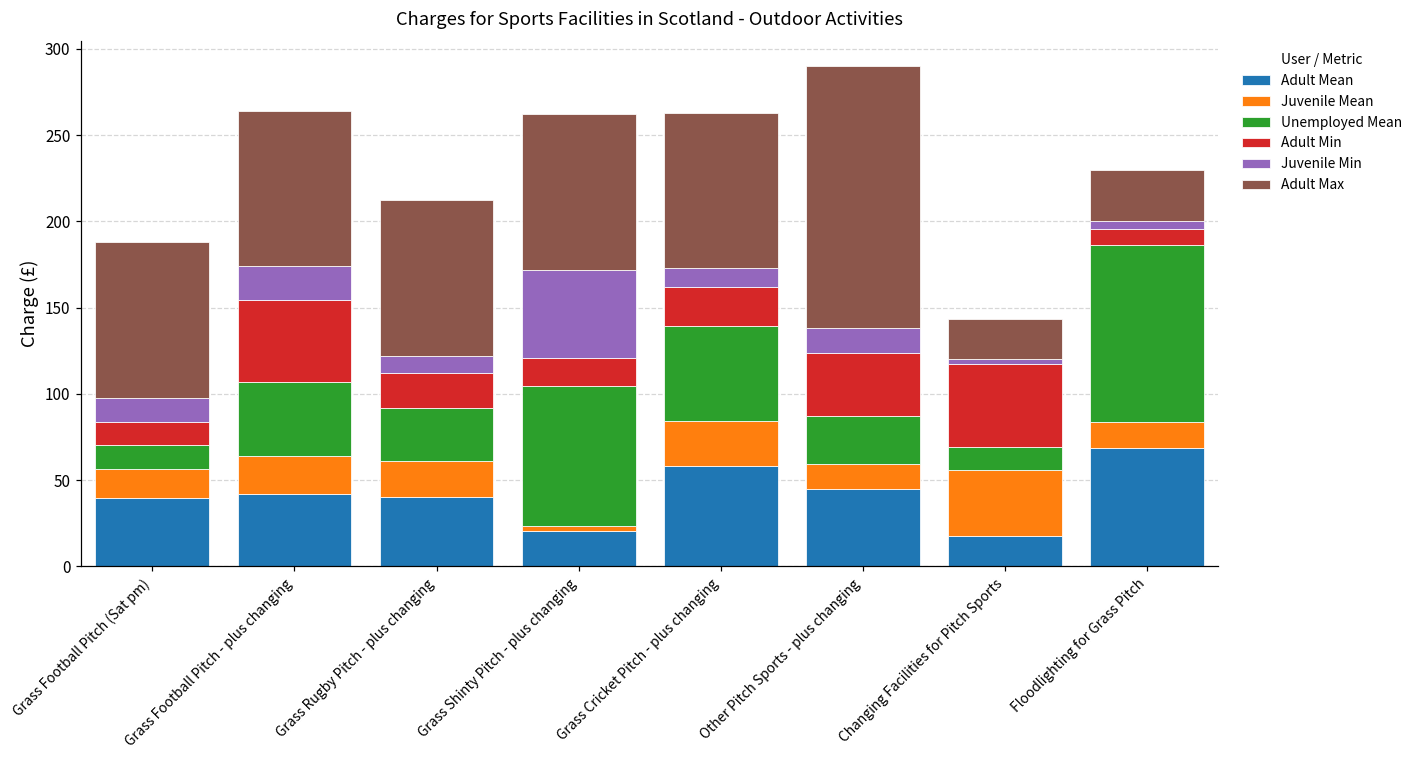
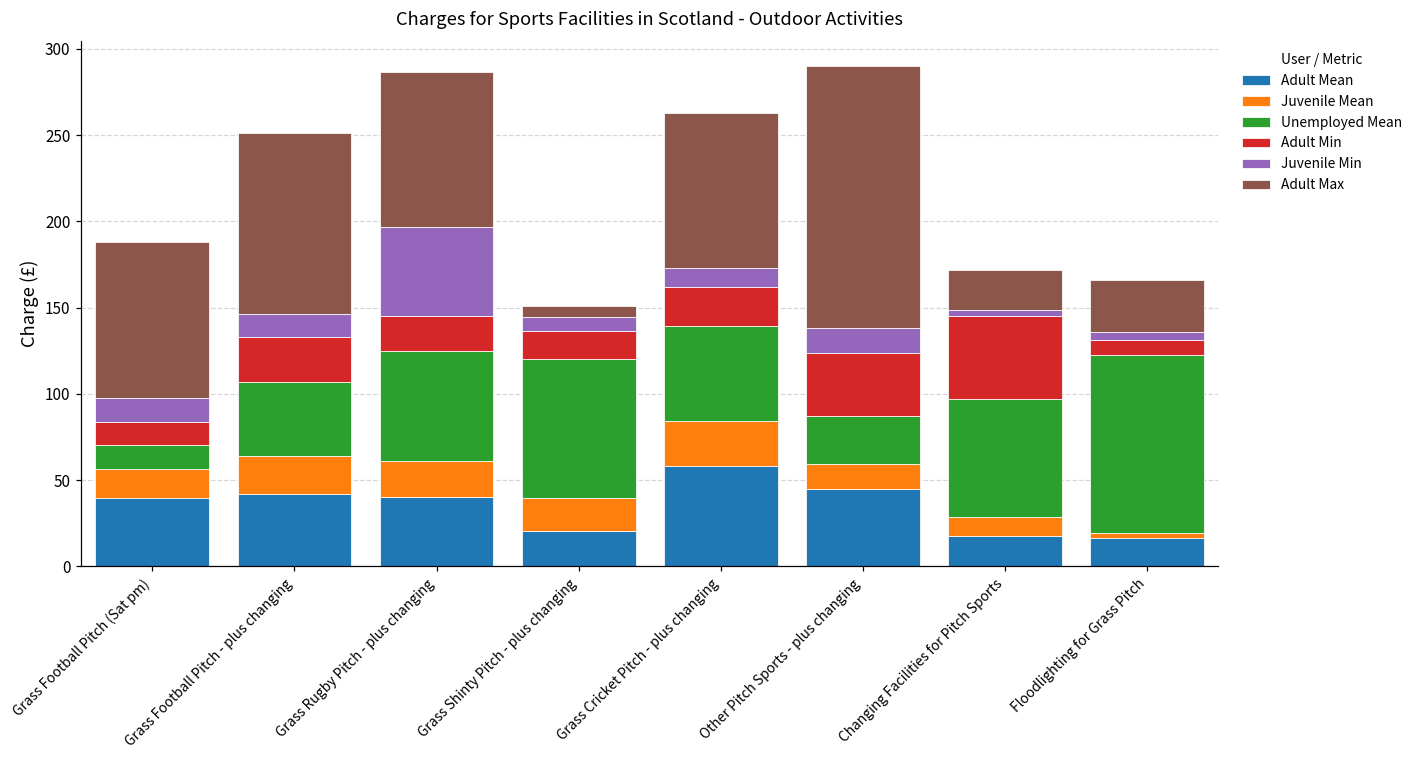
  {
    "Adult Mean": {
      "Grass Football Pitch (Sat pm)": 40,
      "Grass Football Pitch - plus changing": 42,
      "Grass Rugby Pitch - plus changing": 40,
      "Grass Shinty Pitch - plus changing": 20,
      "Grass Cricket Pitch - plus changing": 58,
      "Other Pitch Sports - plus changing": 45,
      "Changing Facilities for Pitch Sports": 18,
-     "Floodlighting for Grass Pitch": 69
+     "Floodlighting for Grass Pitch": 17
    },
    "Juvenile Mean": {
      "Grass Football Pitch (Sat pm)": 17,
      "Grass Football Pitch - plus changing": 22,
      "Grass Rugby Pitch - plus changing": 21,
-     "Grass Shinty Pitch - plus changing": 3,
+     "Grass Shinty Pitch - plus changing": 19,
      "Grass Cricket Pitch - plus changing": 26,
      "Other Pitch Sports - plus changing": 14,
-     "Changing Facilities for Pitch Sports": 38,
-     "Floodlighting for Grass Pitch": 15
+     "Changing Facilities for Pitch Sports": 11,
+     "Floodlighting for Grass Pitch": 3
    },
    "Unemployed Mean": {
      "Grass Football Pitch (Sat pm)": 14,
      "Grass Football Pitch - plus changing": 43,
-     "Grass Rugby Pitch - plus changing": 31,
+     "Grass Rugby Pitch - plus changing": 64,
      "Grass Shinty Pitch - plus changing": 81,
      "Grass Cricket Pitch - plus changing": 55,
      "Other Pitch Sports - plus changing": 28,
-     "Changing Facilities for Pitch Sports": 13,
+     "Changing Facilities for Pitch Sports": 69,
      "Floodlighting for Grass Pitch": 103
    },
    "Adult Min": {
      "Grass Football Pitch (Sat pm)": 13,
-     "Grass Football Pitch - plus changing": 48,
+     "Grass Football Pitch - plus changing": 26,
      "Grass Rugby Pitch - plus changing": 20,
      "Grass Shinty Pitch - plus changing": 16,
      "Grass Cricket Pitch - plus changing": 22,
      "Other Pitch Sports - plus changing": 36,
      "Changing Facilities for Pitch Sports": 48,
      "Floodlighting for Grass Pitch": 9
    },
    "Juvenile Min": {
      "Grass Football Pitch (Sat pm)": 14,
-     "Grass Football Pitch - plus changing": 20,
-     "Grass Rugby Pitch - plus changing": 10,
-     "Grass Shinty Pitch - plus changing": 52,
+     "Grass Football Pitch - plus changing": 13,
+     "Grass Rugby Pitch - plus changing": 51,
+     "Grass Shinty Pitch - plus changing": 8,
      "Grass Cricket Pitch - plus changing": 11,
      "Other Pitch Sports - plus changing": 15,
      "Changing Facilities for Pitch Sports": 3,
      "Floodlighting for Grass Pitch": 5
    },
    "Adult Max": {
      "Grass Football Pitch (Sat pm)": 90,
-     "Grass Football Pitch - plus changing": 90,
+     "Grass Football Pitch - plus changing": 105,
      "Grass Rugby Pitch - plus changing": 90,
-     "Grass Shinty Pitch - plus changing": 90,
+     "Grass Shinty Pitch - plus changing": 7,
      "Grass Cricket Pitch - plus changing": 90,
      "Other Pitch Sports - plus changing": 152,
      "Changing Facilities for Pitch Sports": 23,
      "Floodlighting for Grass Pitch": 30
    }
  }
